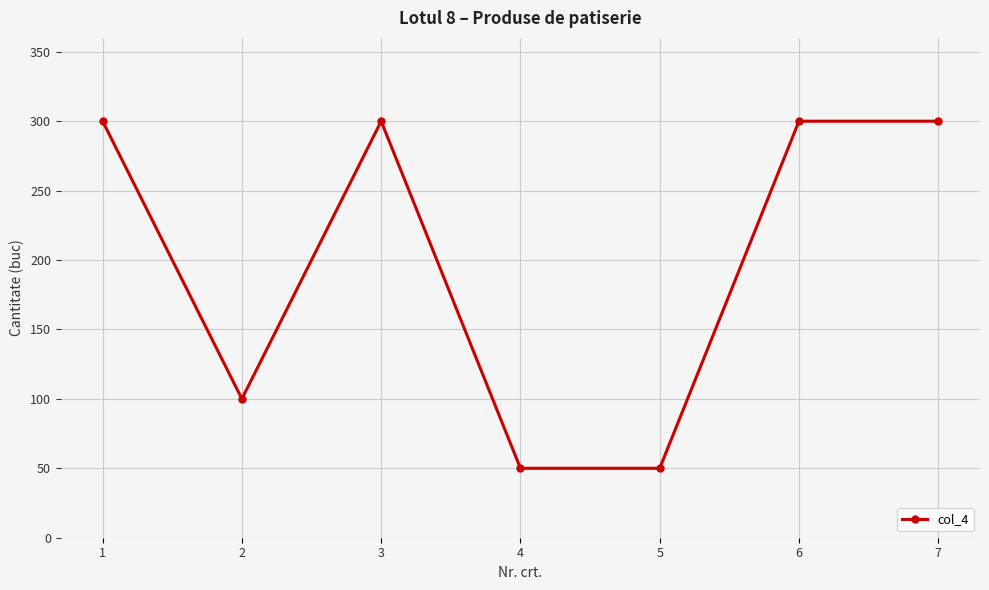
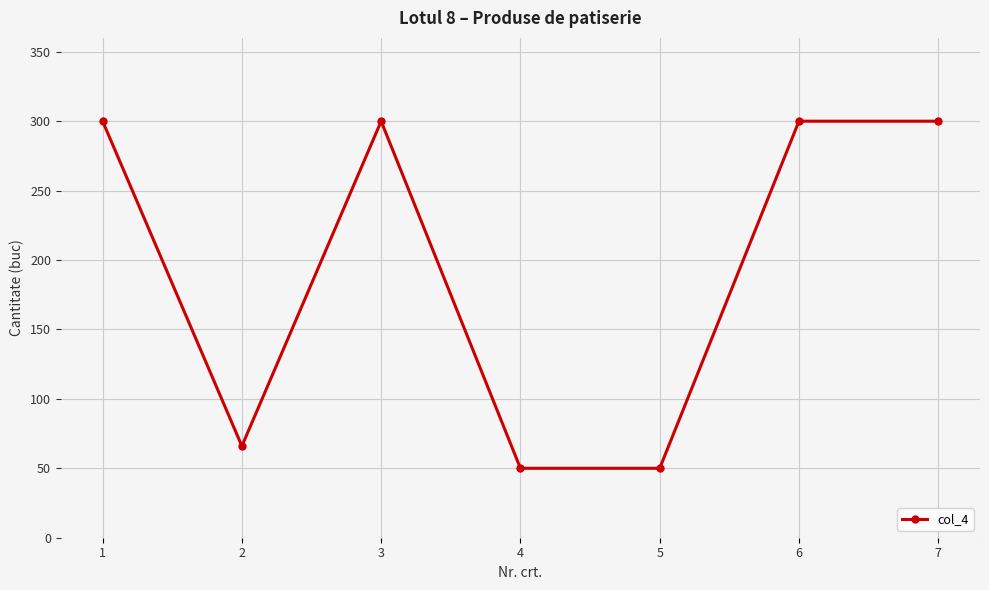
  {
    "1": 300,
-   "2": 100,
+   "2": 66,
    "3": 300,
    "4": 50,
    "5": 50,
    "6": 300,
    "7": 300
  }
